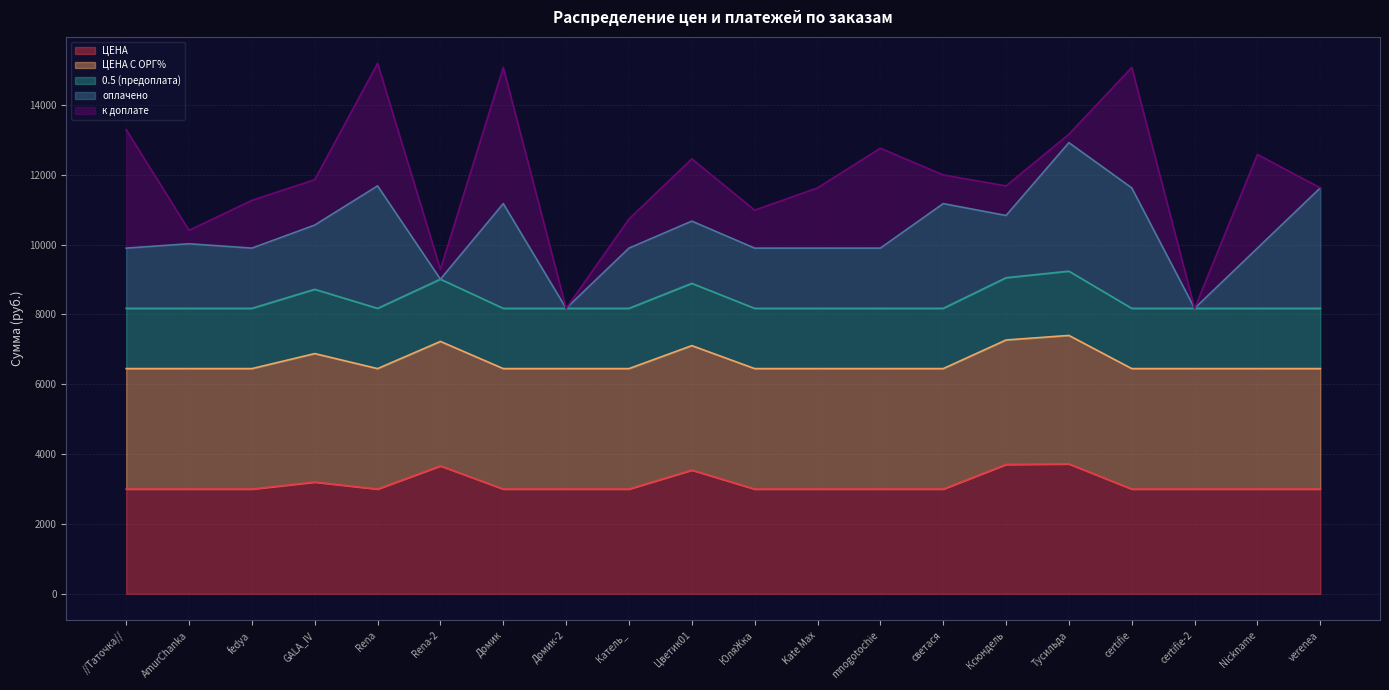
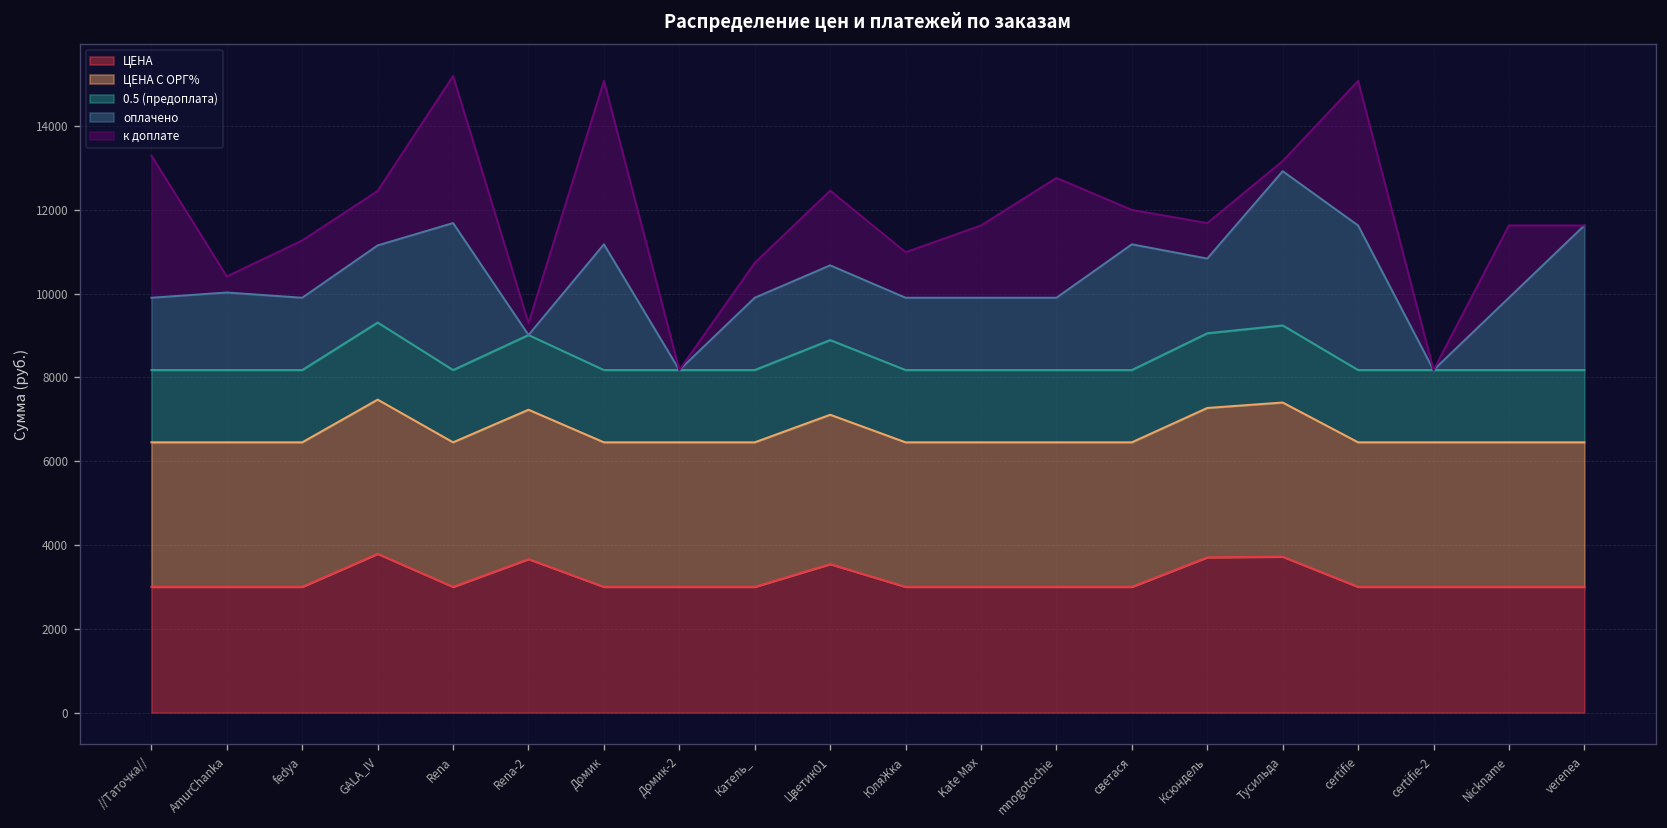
  {
    "ЦЕНА": {
      "//Таточка//": 3000,
      "AmurChanka": 3000,
      "fedya": 3000,
-     "GALA_IV": 3200,
+     "GALA_IV": 3800,
      "Rena": 3000,
      "Rena-2": 3700,
      "Домик": 3000,
      "Домик-2": 3000,
      "Катель_": 3000,
      "Цветик01": 3500,
      "ЮляЖка": 3000,
      "Kate Max": 3000,
      "mnogotochie": 3000,
      "светася": 3000,
      "Ксюндель": 3700,
      "Тусильда": 3700,
      "certifie": 3000,
      "certifie-2": 3000,
      "Nickname": 3000,
      "verenea": 3000
    },
    "ЦЕНА С ОРГ%": {
      "//Таточка//": 3500,
      "AmurChanka": 3500,
      "fedya": 3500,
      "GALA_IV": 3700,
      "Rena": 3500,
      "Rena-2": 3600,
      "Домик": 3500,
      "Домик-2": 3500,
      "Катель_": 3500,
      "Цветик01": 3600,
      "ЮляЖка": 3500,
      "Kate Max": 3500,
      "mnogotochie": 3500,
      "светася": 3500,
      "Ксюндель": 3600,
      "Тусильда": 3700,
      "certifie": 3500,
      "certifie-2": 3500,
      "Nickname": 3500,
      "verenea": 3500
    },
    "к доплате": {
      "//Таточка//": 3400,
      "AmurChanka": 400,
      "fedya": 1400,
      "GALA_IV": 1300,
      "Rena": 3500,
      "Rena-2": 300,
      "Домик": 3900,
      "Катель_": 800,
      "Цветик01": 1800,
      "ЮляЖка": 1100,
      "Kate Max": 1700,
      "mnogotochie": 2900,
      "светася": 800,
      "Ксюндель": 800,
      "Тусильда": 200,
      "certifie": 3500,
-     "Nickname": 2700
+     "Nickname": 1700
    }
  }
